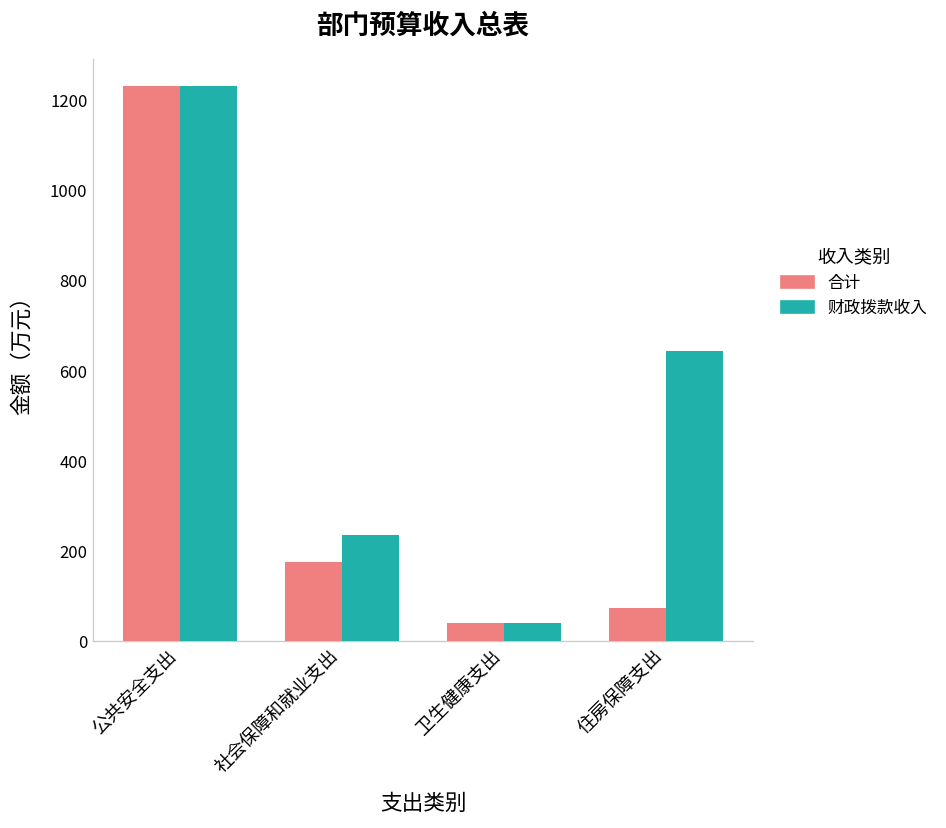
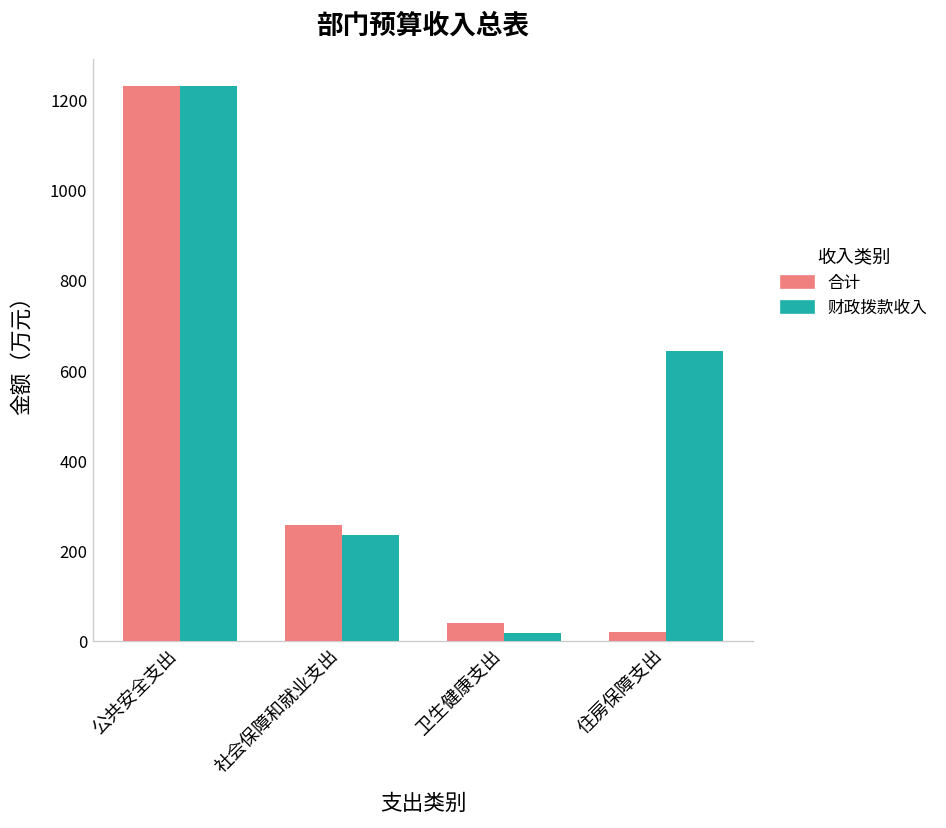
  {
    "合计": {
      "公共安全支出": 1230,
-     "社会保障和就业支出": 180,
+     "社会保障和就业支出": 260,
      "卫生健康支出": 40,
-     "住房保障支出": 70
+     "住房保障支出": 20
    },
    "财政拨款收入": {
      "公共安全支出": 1230,
      "社会保障和就业支出": 230,
-     "卫生健康支出": 40,
+     "卫生健康支出": 20,
      "住房保障支出": 640
    }
  }
